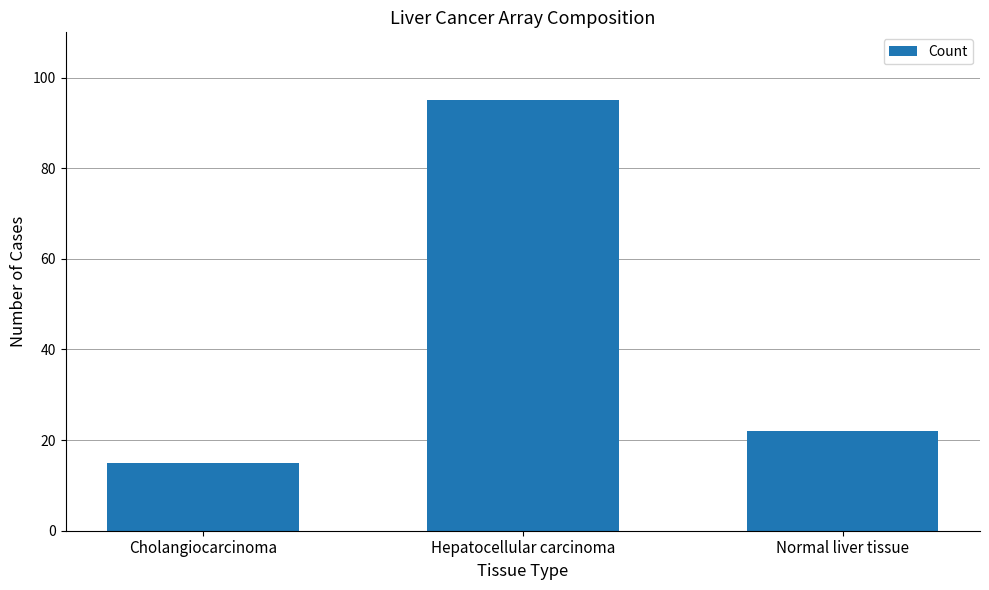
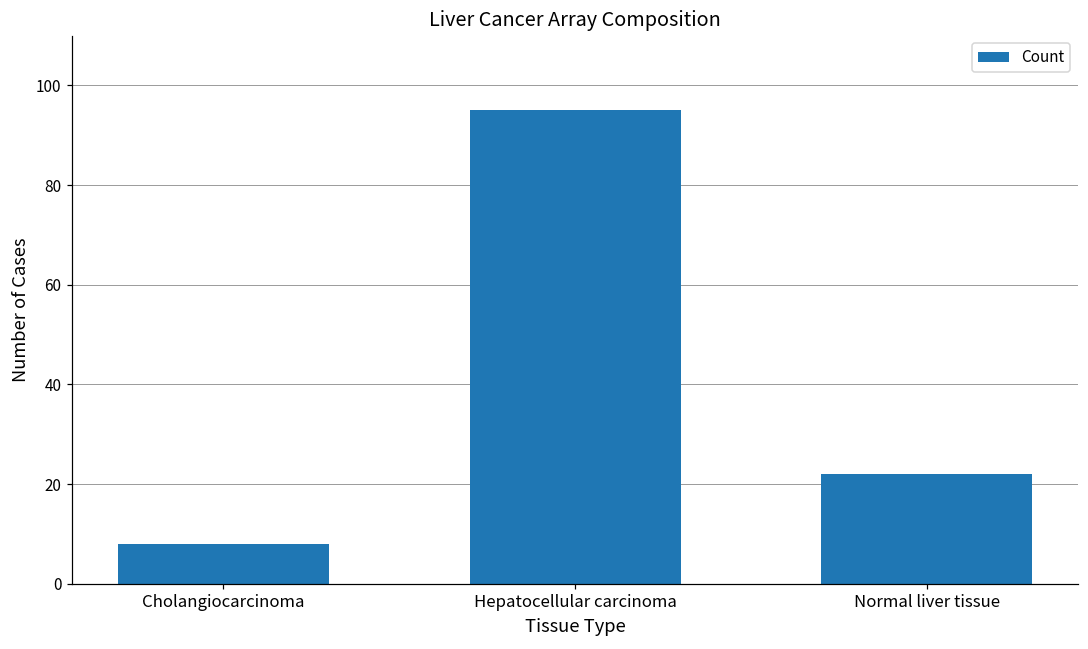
  {
-   "Cholangiocarcinoma": 15,
+   "Cholangiocarcinoma": 8,
    "Hepatocellular carcinoma": 95,
    "Normal liver tissue": 22
  }
